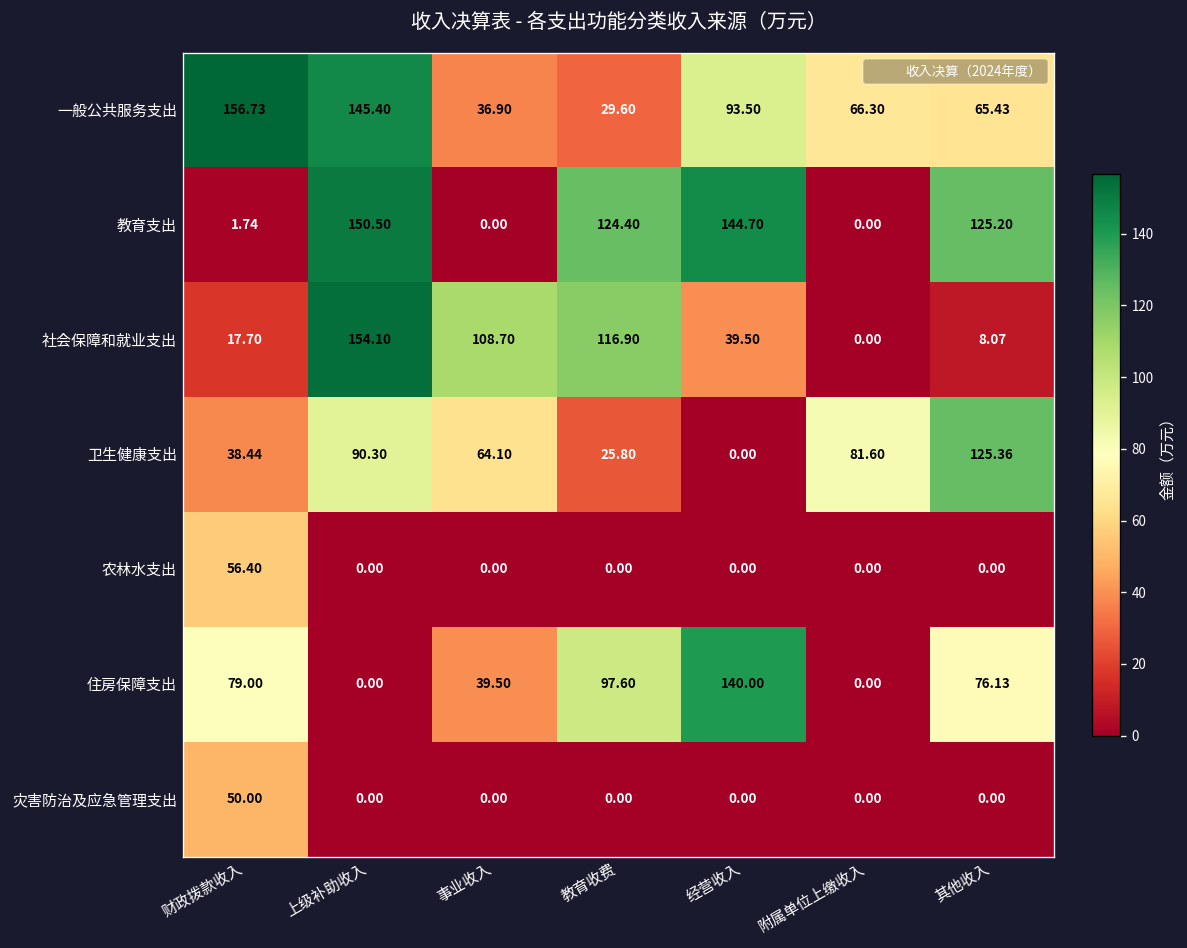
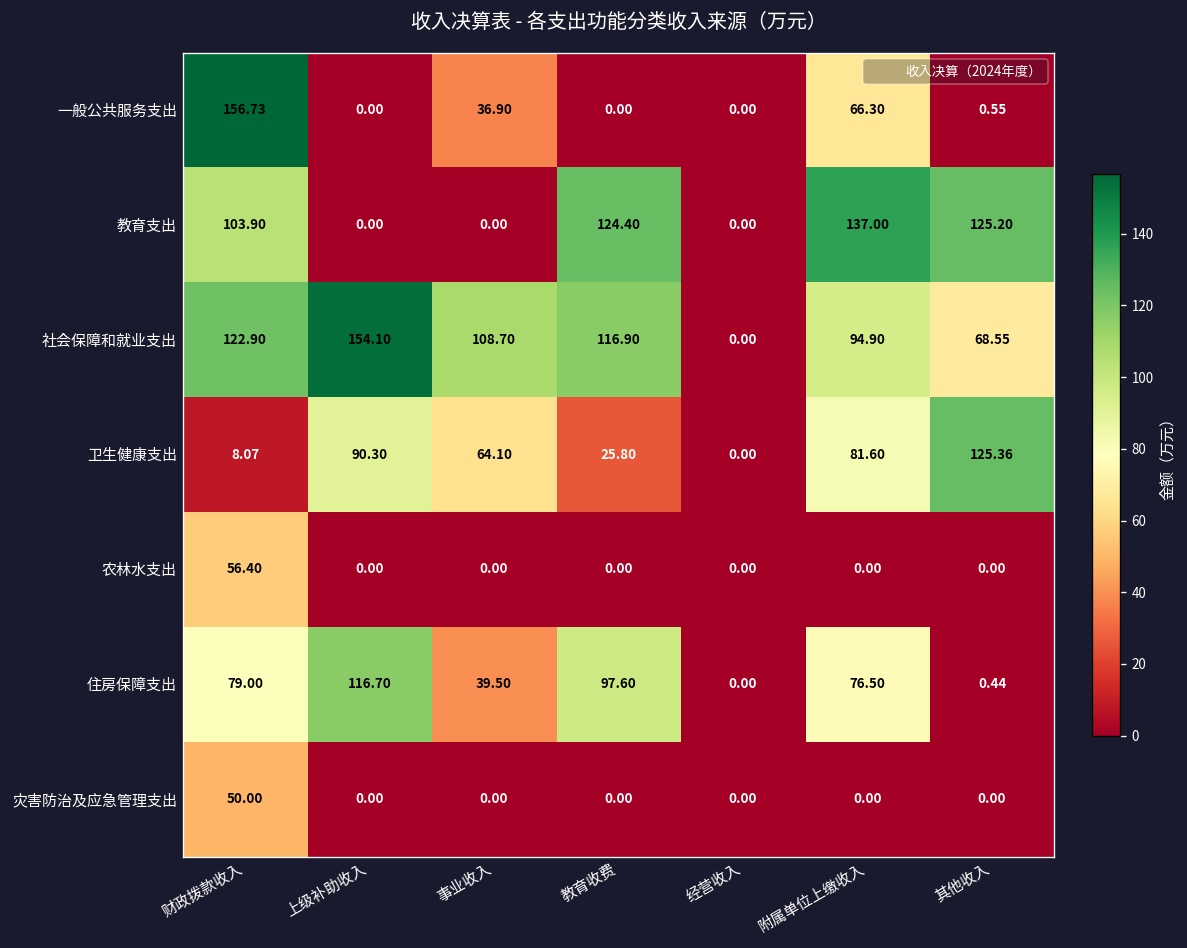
  {
    "一般公共服务支出": {
      "财政拨款收入": 156.73,
-     "上级补助收入": 145.40,
+     "上级补助收入": 0.00,
      "事业收入": 36.90,
-     "教育收费": 29.60,
-     "经营收入": 93.50,
+     "教育收费": 0.00,
+     "经营收入": 0.00,
      "附属单位上缴收入": 66.30,
-     "其他收入": 65.43
+     "其他收入": 0.55
    },
    "教育支出": {
-     "财政拨款收入": 1.74,
-     "上级补助收入": 150.50,
+     "财政拨款收入": 103.90,
+     "上级补助收入": 0.00,
      "事业收入": 0.00,
      "教育收费": 124.40,
-     "经营收入": 144.70,
-     "附属单位上缴收入": 0.00,
+     "经营收入": 0.00,
+     "附属单位上缴收入": 137.00,
      "其他收入": 125.20
    },
    "社会保障和就业支出": {
-     "财政拨款收入": 17.70,
+     "财政拨款收入": 122.90,
      "上级补助收入": 154.10,
      "事业收入": 108.70,
      "教育收费": 116.90,
-     "经营收入": 39.50,
-     "附属单位上缴收入": 0.00,
-     "其他收入": 8.07
+     "经营收入": 0.00,
+     "附属单位上缴收入": 94.90,
+     "其他收入": 68.55
    },
    "卫生健康支出": {
-     "财政拨款收入": 38.44,
+     "财政拨款收入": 8.07,
      "上级补助收入": 90.30,
      "事业收入": 64.10,
      "教育收费": 25.80,
      "经营收入": 0.00,
      "附属单位上缴收入": 81.60,
      "其他收入": 125.36
    },
    "农林水支出": {
      "财政拨款收入": 56.40,
      "上级补助收入": 0.00,
      "事业收入": 0.00,
      "教育收费": 0.00,
      "经营收入": 0.00,
      "附属单位上缴收入": 0.00,
      "其他收入": 0.00
    },
    "住房保障支出": {
      "财政拨款收入": 79.00,
-     "上级补助收入": 0.00,
+     "上级补助收入": 116.70,
      "事业收入": 39.50,
      "教育收费": 97.60,
-     "经营收入": 140.00,
-     "附属单位上缴收入": 0.00,
-     "其他收入": 76.13
+     "经营收入": 0.00,
+     "附属单位上缴收入": 76.50,
+     "其他收入": 0.44
    },
    "灾害防治及应急管理支出": {
      "财政拨款收入": 50.00,
      "上级补助收入": 0.00,
      "事业收入": 0.00,
      "教育收费": 0.00,
      "经营收入": 0.00,
      "附属单位上缴收入": 0.00,
      "其他收入": 0.00
    }
  }
